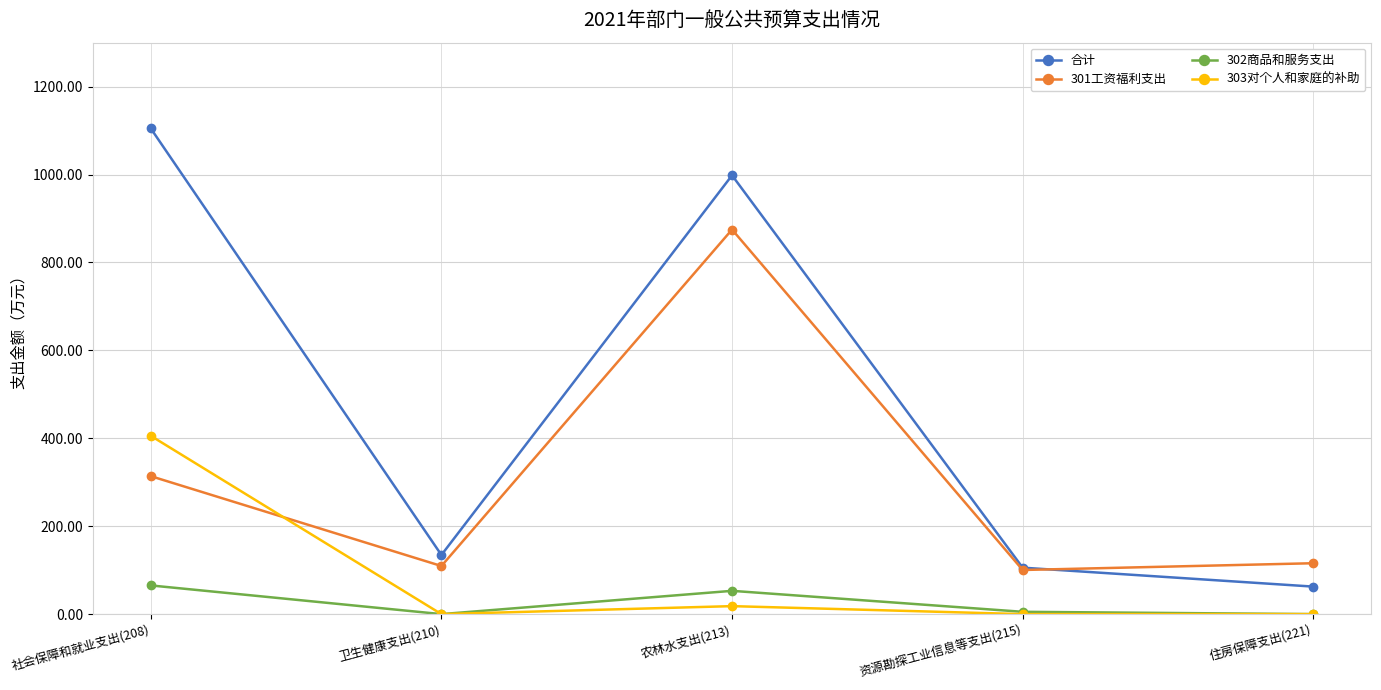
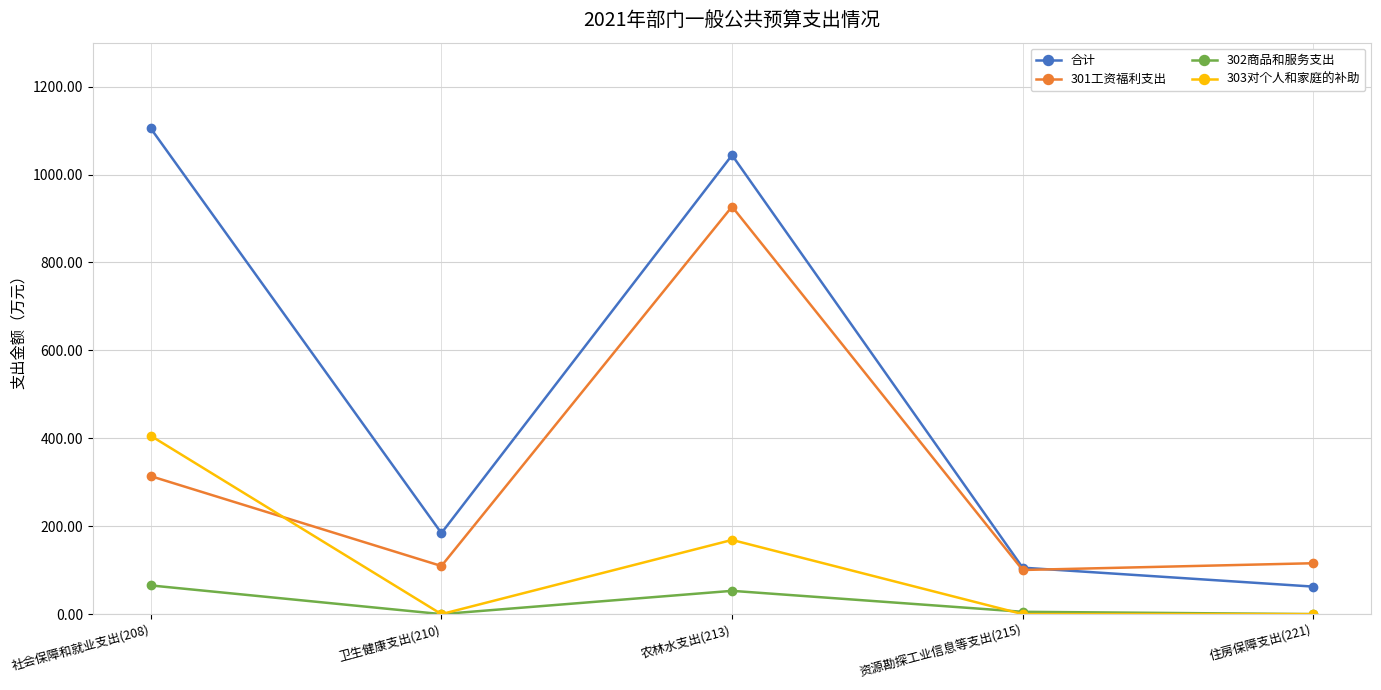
  {
    "合计": {
      "社会保障和就业支出(208)": 1100,
-     "卫生健康支出(210)": 130,
-     "农林水支出(213)": 1000,
+     "卫生健康支出(210)": 180,
+     "农林水支出(213)": 1040,
      "住房保障支出(221)": 60
    },
    "301工资福利支出": {
      "社会保障和就业支出(208)": 310,
      "卫生健康支出(210)": 110,
-     "农林水支出(213)": 870,
+     "农林水支出(213)": 930,
      "住房保障支出(221)": 120
    },
    "302商品和服务支出": {
      "社会保障和就业支出(208)": 70,
      "农林水支出(213)": 50
    },
    "303对个人和家庭的补助": {
      "社会保障和就业支出(208)": 410,
-     "农林水支出(213)": 20
+     "农林水支出(213)": 170
    }
  }
